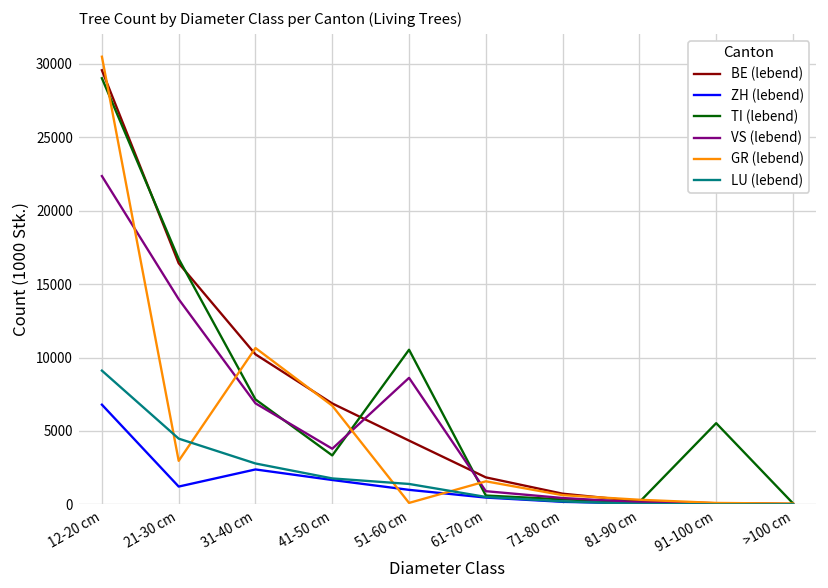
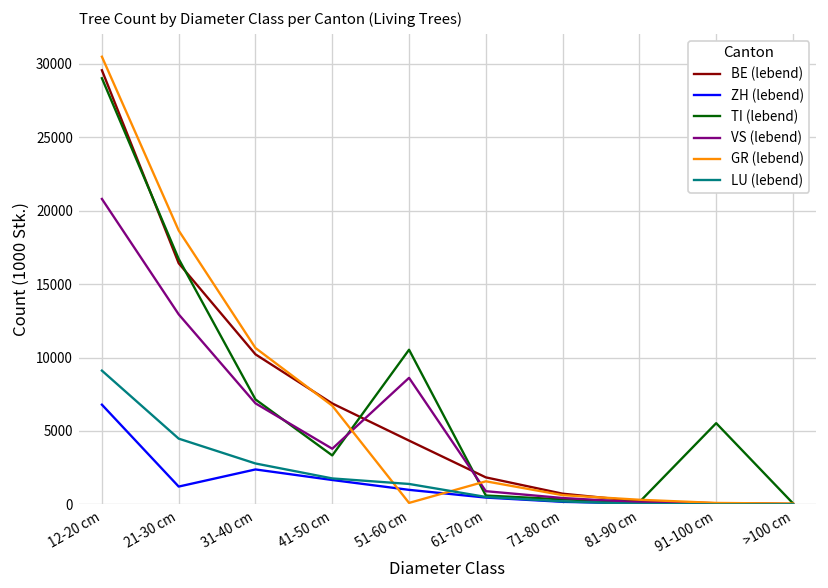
  {
    "BE (lebend)": {
      "12-20 cm": 29600,
      "21-30 cm": 16400,
      "31-40 cm": 10200,
      "51-60 cm": 4300,
      "61-70 cm": 1800
    },
    "ZH (lebend)": {
      "12-20 cm": 6800,
      "21-30 cm": 1200,
      "31-40 cm": 2400,
      "51-60 cm": 1000
    },
    "TI (lebend)": {
      "12-20 cm": 29000,
      "21-30 cm": 16700,
      "31-40 cm": 7100,
      "41-50 cm": 3300,
      "51-60 cm": 10500,
      "91-100 cm": 5500
    },
    "VS (lebend)": {
-     "12-20 cm": 22400,
-     "21-30 cm": 14000,
+     "12-20 cm": 20800,
+     "21-30 cm": 12900,
      "31-40 cm": 6900,
      "41-50 cm": 3800,
      "51-60 cm": 8600,
      "61-70 cm": 900
    },
    "GR (lebend)": {
      "12-20 cm": 30500,
-     "21-30 cm": 3000,
+     "21-30 cm": 18600,
      "31-40 cm": 10700,
      "51-60 cm": 100,
      "61-70 cm": 1600
    },
    "LU (lebend)": {
      "12-20 cm": 9100,
      "21-30 cm": 4500,
      "31-40 cm": 2800,
      "51-60 cm": 1400
    }
  }
